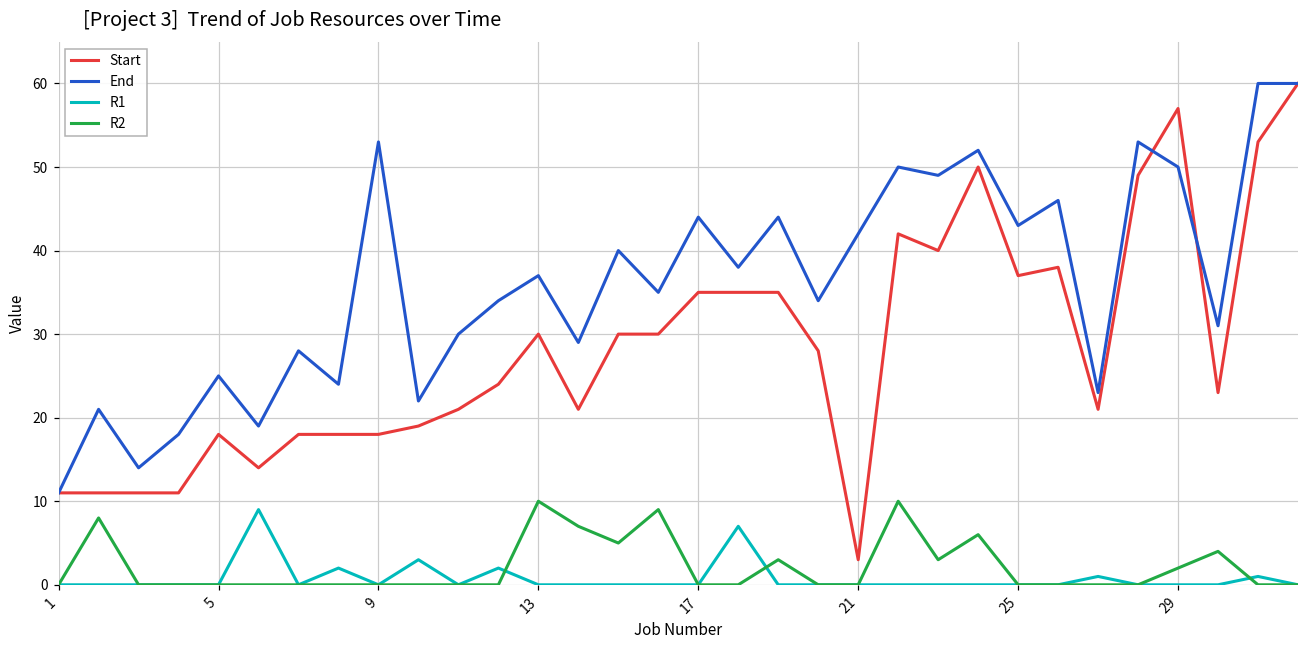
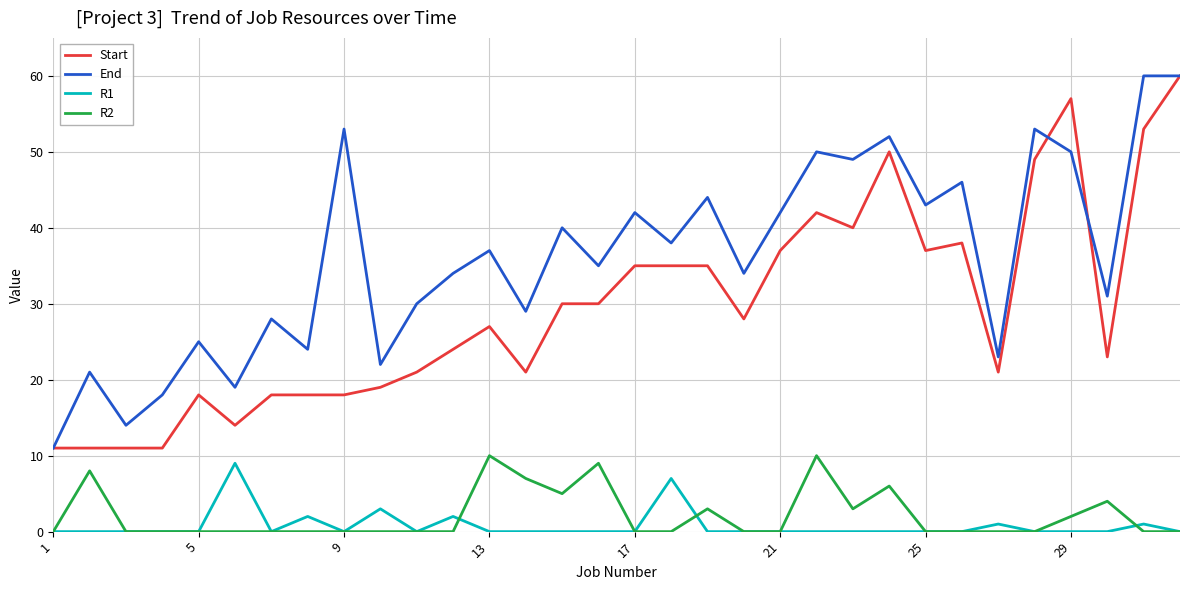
  {
    "Start": {
      "5": 18,
      "9": 18,
-     "13": 30,
+     "13": 27,
      "17": 35,
-     "21": 3,
+     "21": 37,
      "25": 37,
      "29": 57
    },
    "End": {
      "5": 25,
      "9": 53,
      "13": 37,
-     "17": 44,
+     "17": 42,
      "21": 42,
      "25": 43,
      "29": 50
    },
    "R1": {
      "13": 0,
      "29": 0
    },
    "R2": {
      "13": 10,
      "29": 2
    }
  }
